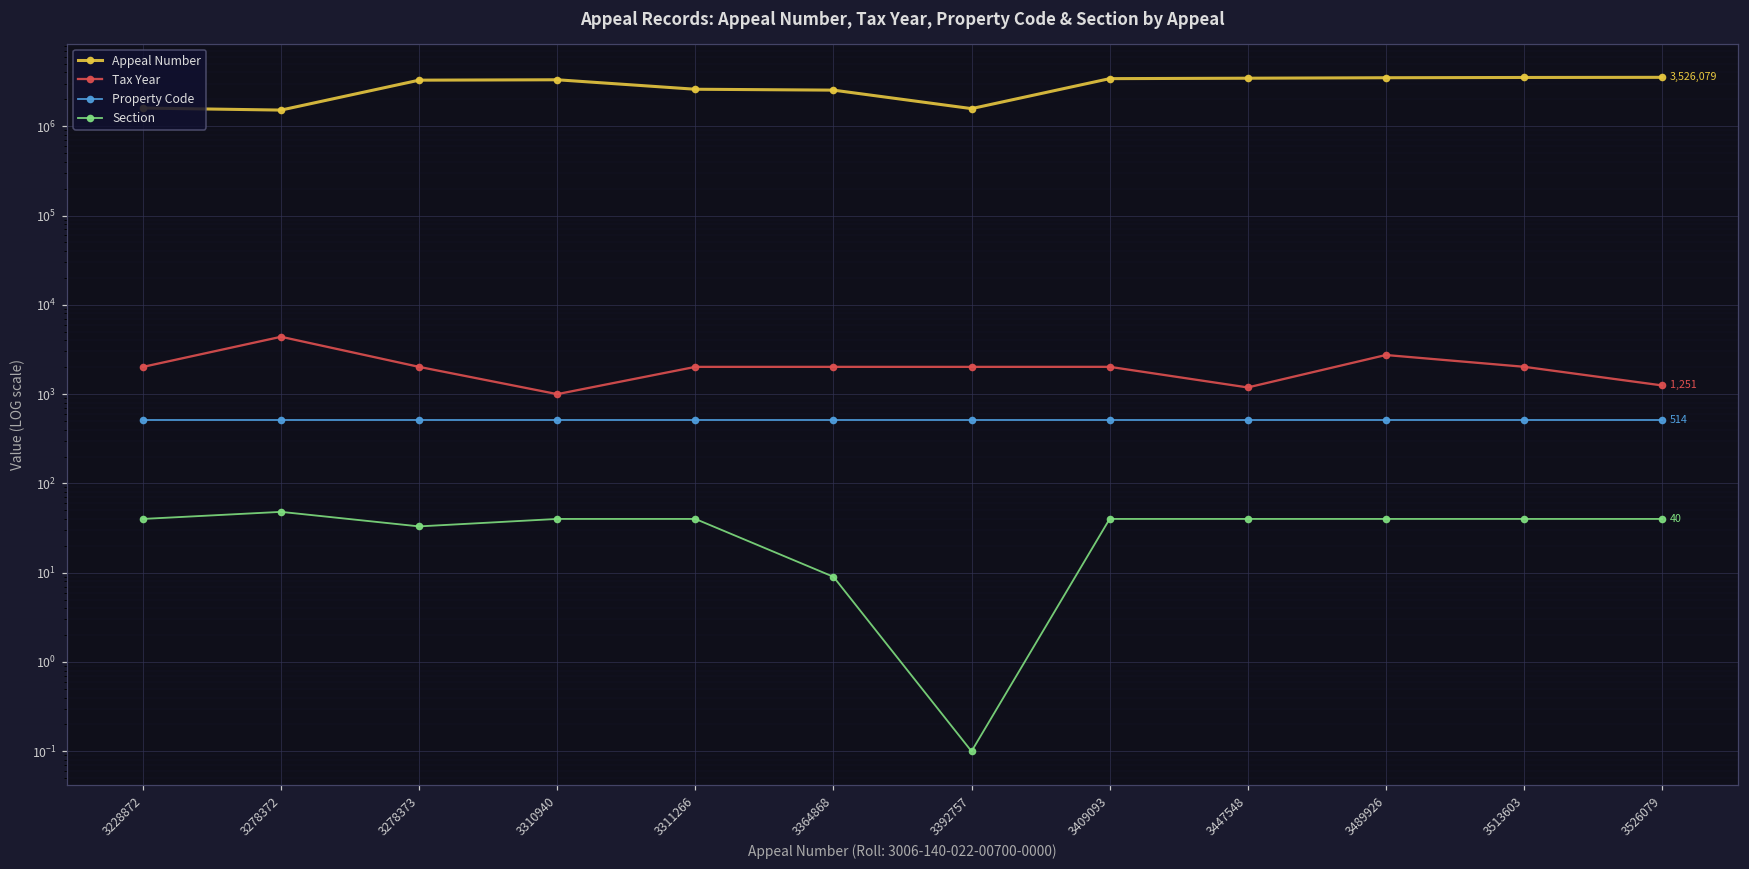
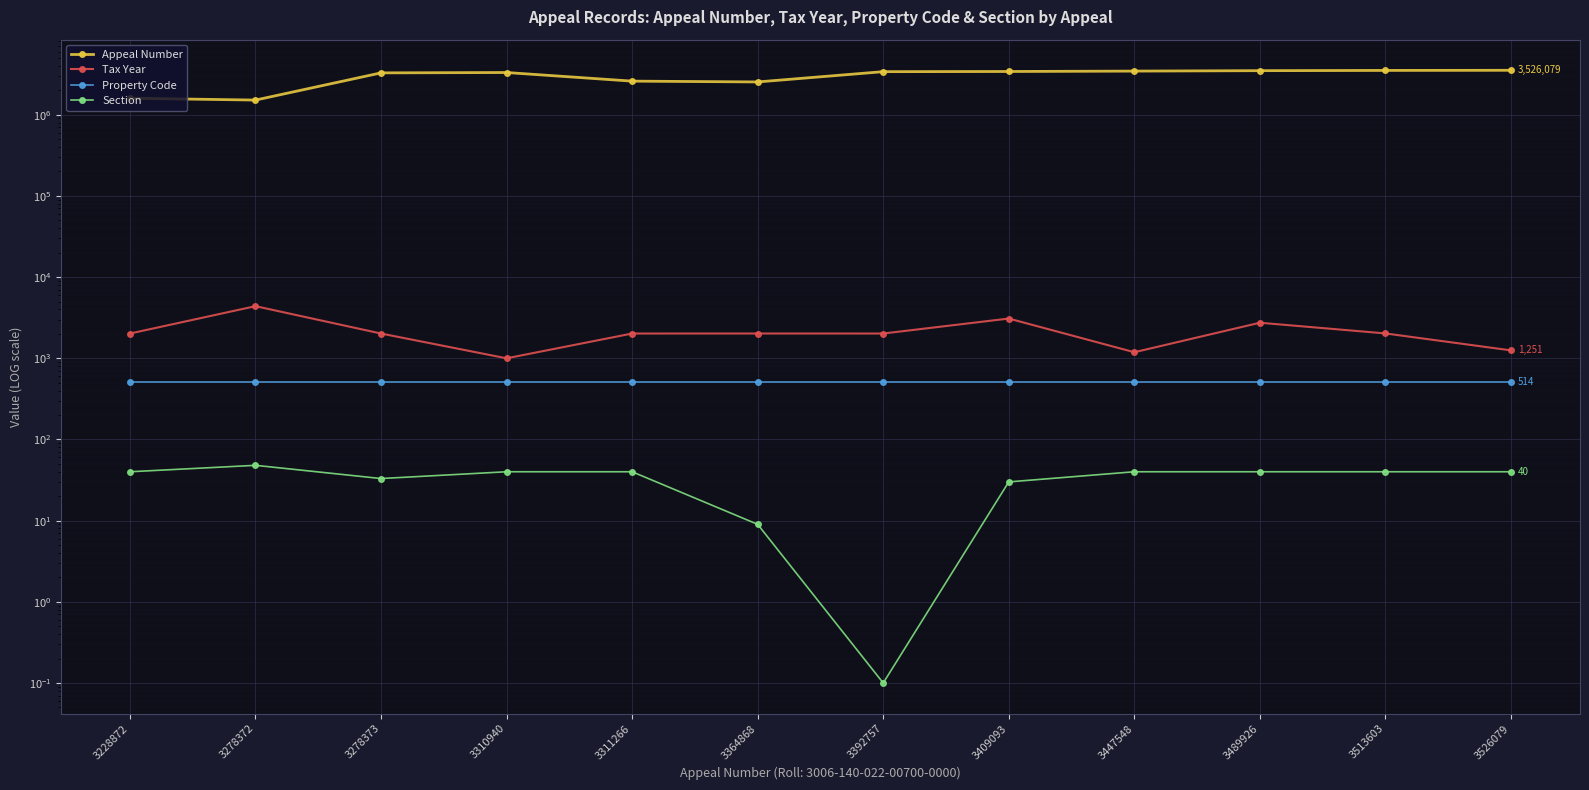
  {
    "Appeal Number": {
      "3278372": 1500000,
      "3278373": 3300000,
      "3310940": 3300000,
      "3311266": 2600000,
      "3364868": 2500000,
-     "3392757": 1600000,
+     "3392757": 3400000,
      "3409093": 3400000,
      "3447548": 3400000,
      "3489926": 3500000,
      "3513603": 3500000
    },
    "Tax Year": {
      "3228872": 2000,
      "3278372": 4000,
      "3278373": 2000,
      "3310940": 1000,
      "3311266": 2000,
      "3364868": 2000,
      "3392757": 2000,
-     "3409093": 2000,
+     "3409093": 3100,
      "3447548": 1200,
      "3489926": 2700,
      "3513603": 2000
    },
    "Property Code": {
      "3526079": 514
    },
    "Section": {
      "3228872": 40,
      "3278372": 50,
      "3278373": 33,
      "3310940": 40,
      "3311266": 40,
      "3364868": 9,
      "3392757": 0.10,
-     "3409093": 40,
+     "3409093": 30,
      "3447548": 40,
      "3489926": 40,
      "3513603": 40
    }
  }
